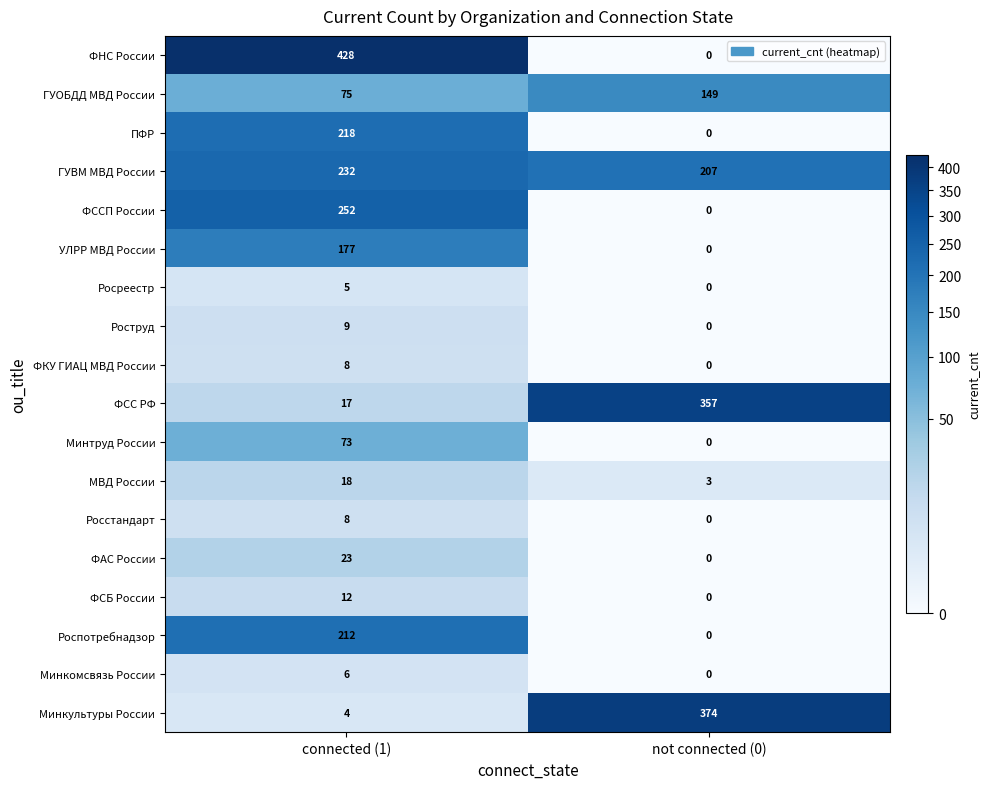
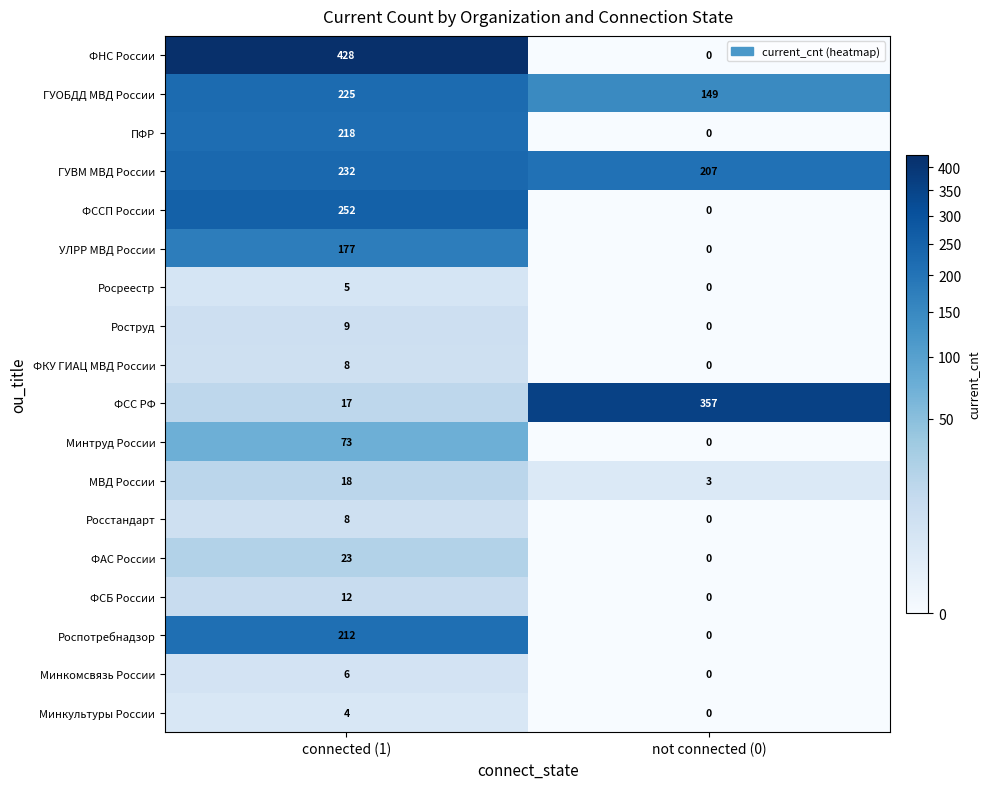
  {
    "ФНС России": {
      "connected (1)": 428,
      "not connected (0)": 0
    },
    "ГУОБДД МВД России": {
-     "connected (1)": 75,
+     "connected (1)": 225,
      "not connected (0)": 149
    },
    "ПФР": {
      "connected (1)": 218,
      "not connected (0)": 0
    },
    "ГУВМ МВД России": {
      "connected (1)": 232,
      "not connected (0)": 207
    },
    "ФССП России": {
      "connected (1)": 252,
      "not connected (0)": 0
    },
    "УЛРР МВД России": {
      "connected (1)": 177,
      "not connected (0)": 0
    },
    "Росреестр": {
      "connected (1)": 5,
      "not connected (0)": 0
    },
    "Роструд": {
      "connected (1)": 9,
      "not connected (0)": 0
    },
    "ФКУ ГИАЦ МВД России": {
      "connected (1)": 8,
      "not connected (0)": 0
    },
    "ФСС РФ": {
      "connected (1)": 17,
      "not connected (0)": 357
    },
    "Минтруд России": {
      "connected (1)": 73,
      "not connected (0)": 0
    },
    "МВД России": {
      "connected (1)": 18,
      "not connected (0)": 3
    },
    "Росстандарт": {
      "connected (1)": 8,
      "not connected (0)": 0
    },
    "ФАС России": {
      "connected (1)": 23,
      "not connected (0)": 0
    },
    "ФСБ России": {
      "connected (1)": 12,
      "not connected (0)": 0
    },
    "Роспотребнадзор": {
      "connected (1)": 212,
      "not connected (0)": 0
    },
    "Минкомсвязь России": {
      "connected (1)": 6,
      "not connected (0)": 0
    },
    "Минкультуры России": {
      "connected (1)": 4,
-     "not connected (0)": 374
+     "not connected (0)": 0
    }
  }
